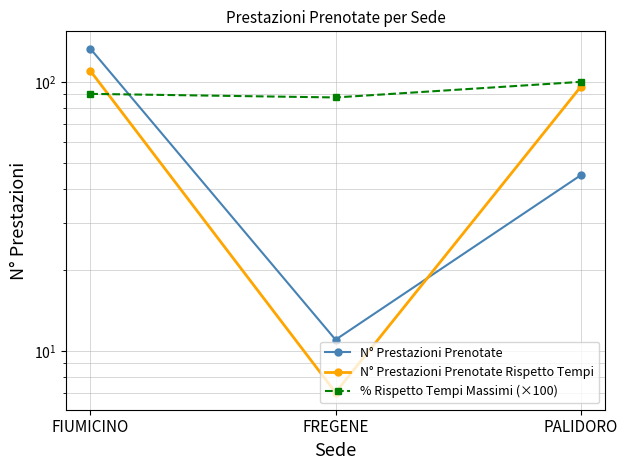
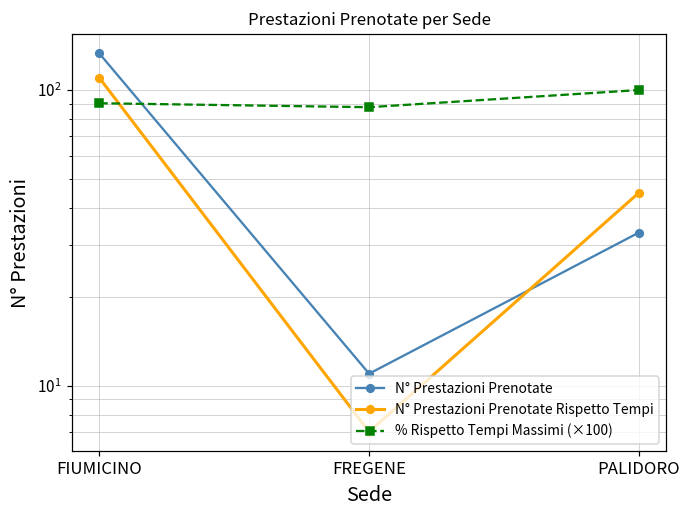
  {
    "N° Prestazioni Prenotate": {
      "FIUMICINO": 130,
      "FREGENE": 11,
-     "PALIDORO": 45
+     "PALIDORO": 33
    },
    "N° Prestazioni Prenotate Rispetto Tempi": {
      "FIUMICINO": 110,
-     "PALIDORO": 96
+     "PALIDORO": 45
    },
    "% Rispetto Tempi Massimi (×100)": {
      "FIUMICINO": 90,
      "FREGENE": 88,
      "PALIDORO": 100
    }
  }
